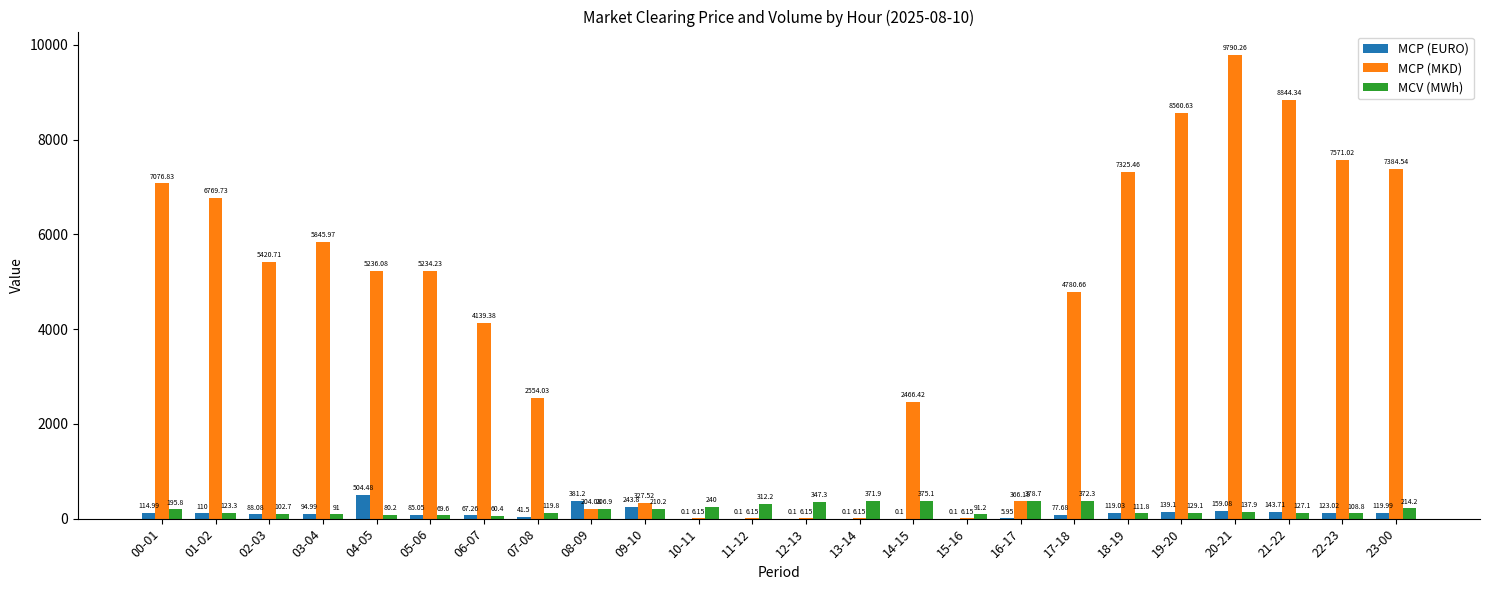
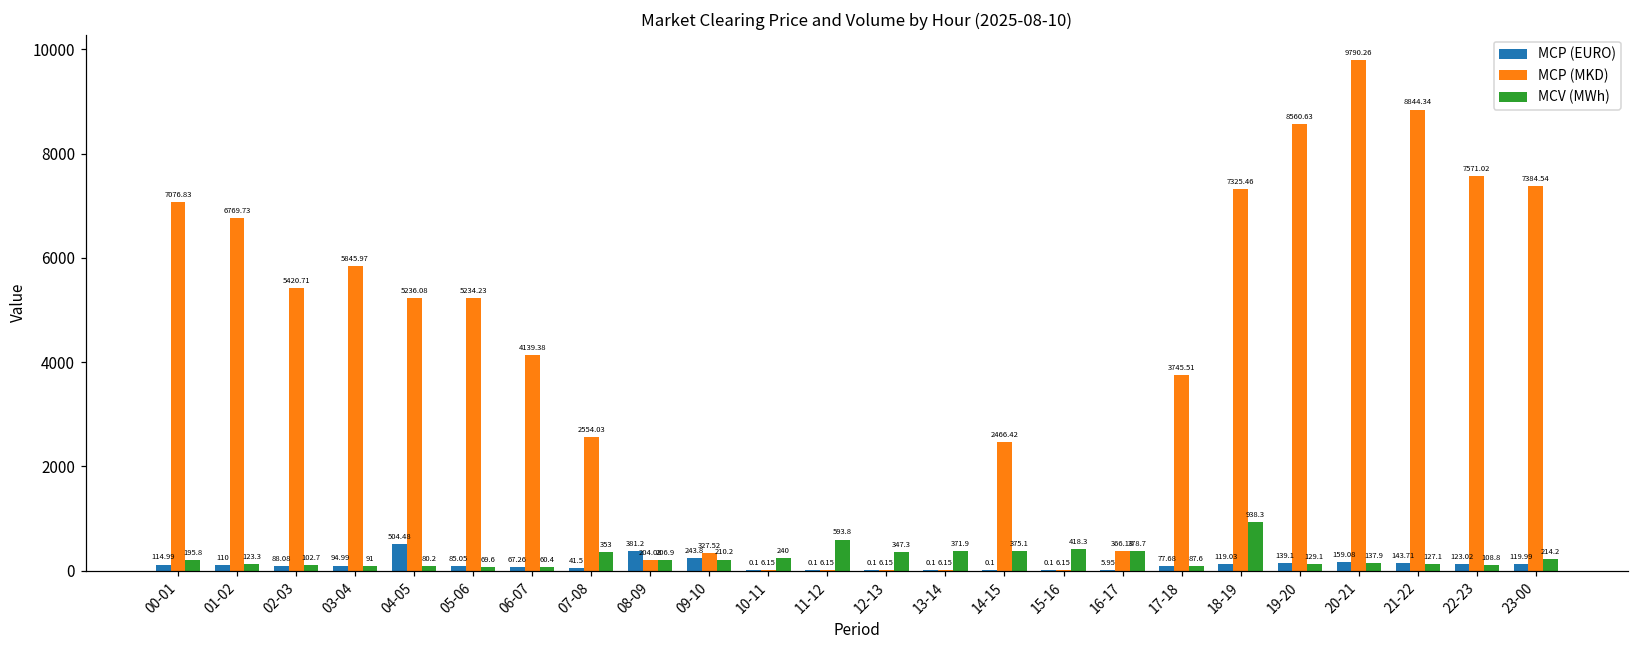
  {
    "MCP (EURO)": {
      "00-01": 114.99,
      "01-02": 110,
      "02-03": 88.08,
      "03-04": 94.99,
      "04-05": 504.48,
      "05-06": 85.05,
      "06-07": 67.26,
      "07-08": 41.5,
      "08-09": 381.2,
      "10-11": 0.1,
      "11-12": 0.1,
      "12-13": 0.1,
      "13-14": 0.1,
      "14-15": 0.1,
      "15-16": 0.1,
      "16-17": 5.95,
      "17-18": 77.68,
      "18-19": 119.03,
      "19-20": 139.1,
      "20-21": 159.08,
      "21-22": 143.71,
      "22-23": 123.02,
      "23-00": 119.99
    },
    "MCP (MKD)": {
      "00-01": 7076.83,
      "01-02": 6769.73,
      "02-03": 5420.71,
      "03-04": 5845.97,
      "04-05": 5236.08,
      "05-06": 5234.23,
      "06-07": 4139.38,
      "07-08": 2554.03,
      "09-10": 327.52,
      "10-11": 6.15,
      "11-12": 6.15,
      "12-13": 6.15,
      "13-14": 6.15,
      "14-15": 2466.42,
      "15-16": 6.15,
-     "17-18": 4780.66,
+     "17-18": 3745.51,
      "18-19": 7325.46,
      "19-20": 8560.63,
      "20-21": 9790.26,
      "21-22": 8844.34,
      "22-23": 7571.02,
      "23-00": 7384.54
    },
    "MCV (MWh)": {
      "00-01": 195.8,
      "01-02": 123.3,
      "02-03": 102.7,
      "03-04": 91,
      "04-05": 80.2,
      "05-06": 69.6,
      "06-07": 60.4,
-     "07-08": 119.8,
+     "07-08": 353,
      "09-10": 210.2,
      "10-11": 240,
-     "11-12": 312.2,
+     "11-12": 593.8,
      "12-13": 347.3,
      "13-14": 371.9,
      "14-15": 375.1,
-     "15-16": 91.2,
-     "17-18": 372.3,
-     "18-19": 111.8,
+     "15-16": 418.3,
+     "17-18": 87.6,
+     "18-19": 938.3,
      "19-20": 129.1,
      "20-21": 137.9,
      "21-22": 127.1,
      "22-23": 108.8,
      "23-00": 214.2
    }
  }
